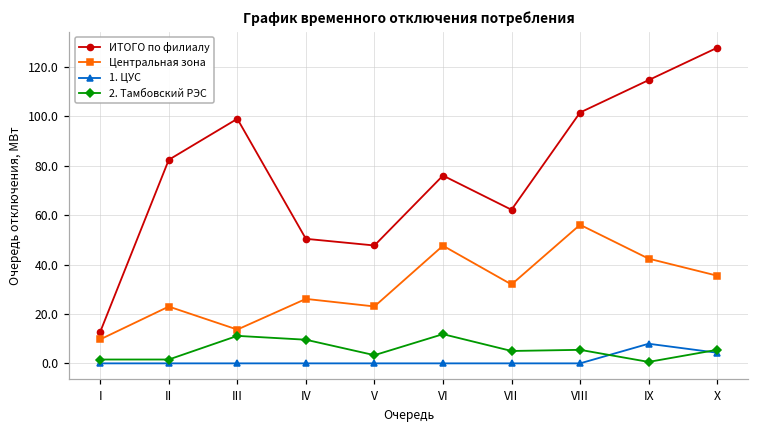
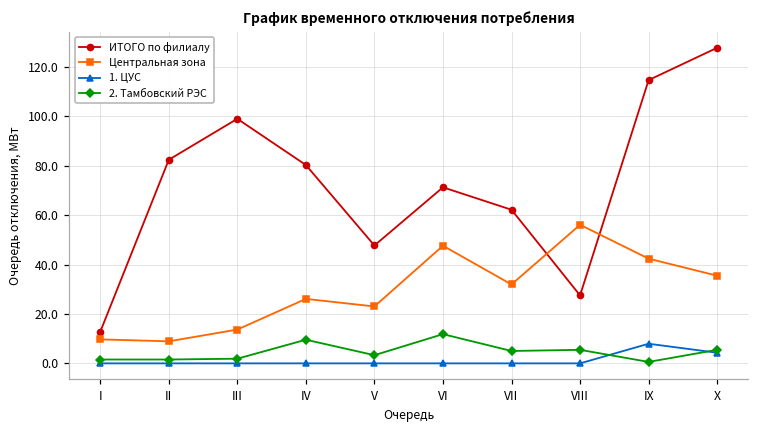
  {
    "ИТОГО по филиалу": {
      "I": 13,
      "II": 82,
      "III": 99,
-     "IV": 50,
+     "IV": 80,
      "V": 48,
-     "VI": 76,
+     "VI": 71,
      "VII": 62,
-     "VIII": 101,
+     "VIII": 27,
      "IX": 115,
      "X": 128
    },
    "Центральная зона": {
      "I": 10,
-     "II": 23,
+     "II": 9,
      "III": 14,
      "IV": 26,
      "V": 23,
      "VI": 48,
      "VII": 32,
      "VIII": 56,
      "IX": 42,
      "X": 35
    },
    "1. ЦУС": {
      "I": 0,
      "II": 0,
      "III": 0,
      "IV": 0,
      "V": 0,
      "VI": 0,
      "VII": 0,
      "VIII": 0,
      "IX": 8,
      "X": 4
    },
    "2. Тамбовский РЭС": {
      "I": 2,
      "II": 2,
-     "III": 11,
+     "III": 2,
      "IV": 10,
      "V": 3,
      "VI": 12,
      "VII": 5,
      "VIII": 5,
      "IX": 1,
      "X": 5
    }
  }
